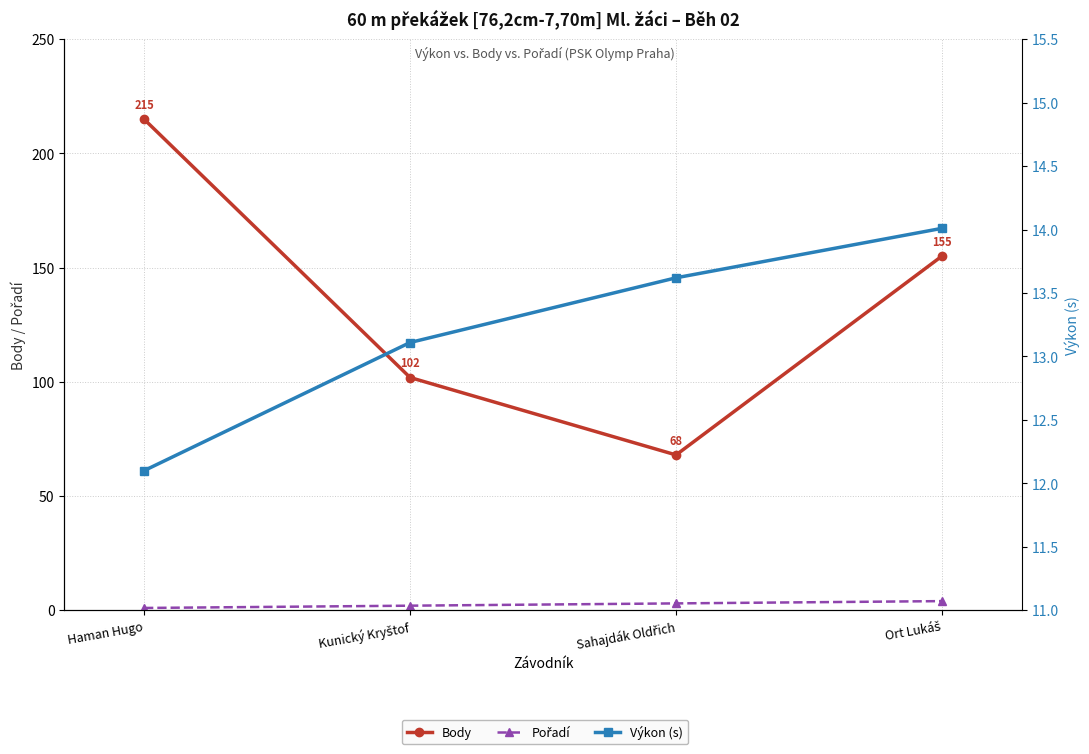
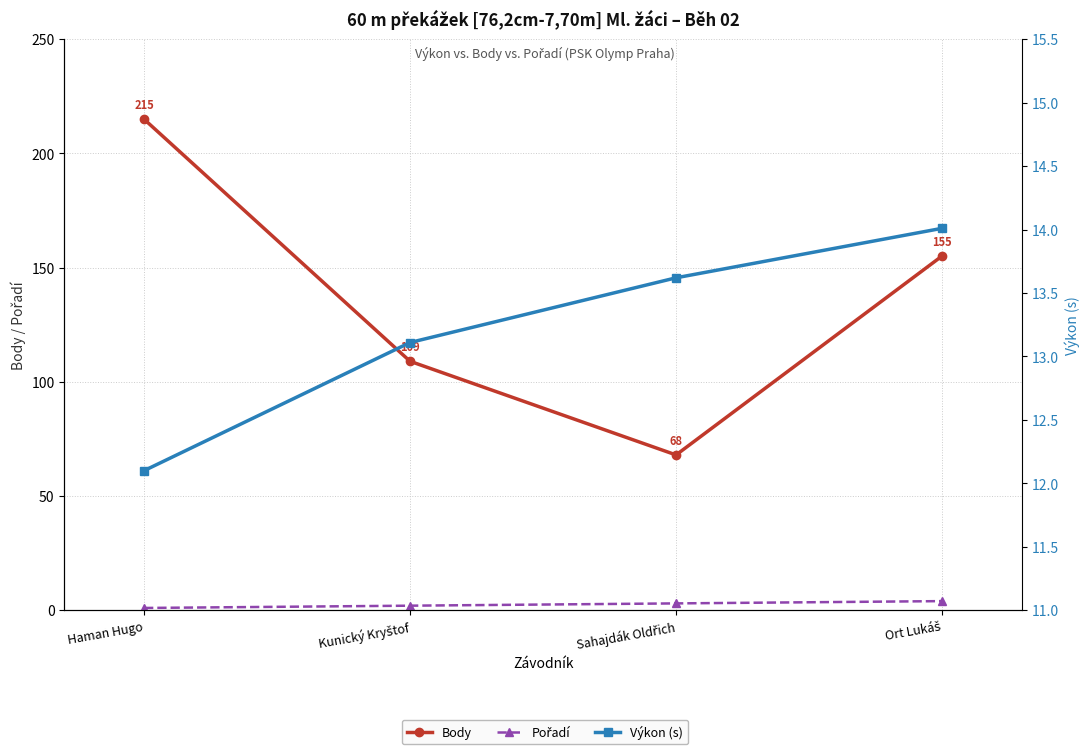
  {
    "Body": {
      "Haman Hugo": 215,
-     "Kunický Kryštof": 102,
+     "Kunický Kryštof": 109,
      "Sahajdák Oldřich": 68,
      "Ort Lukáš": 155
    }
  }
